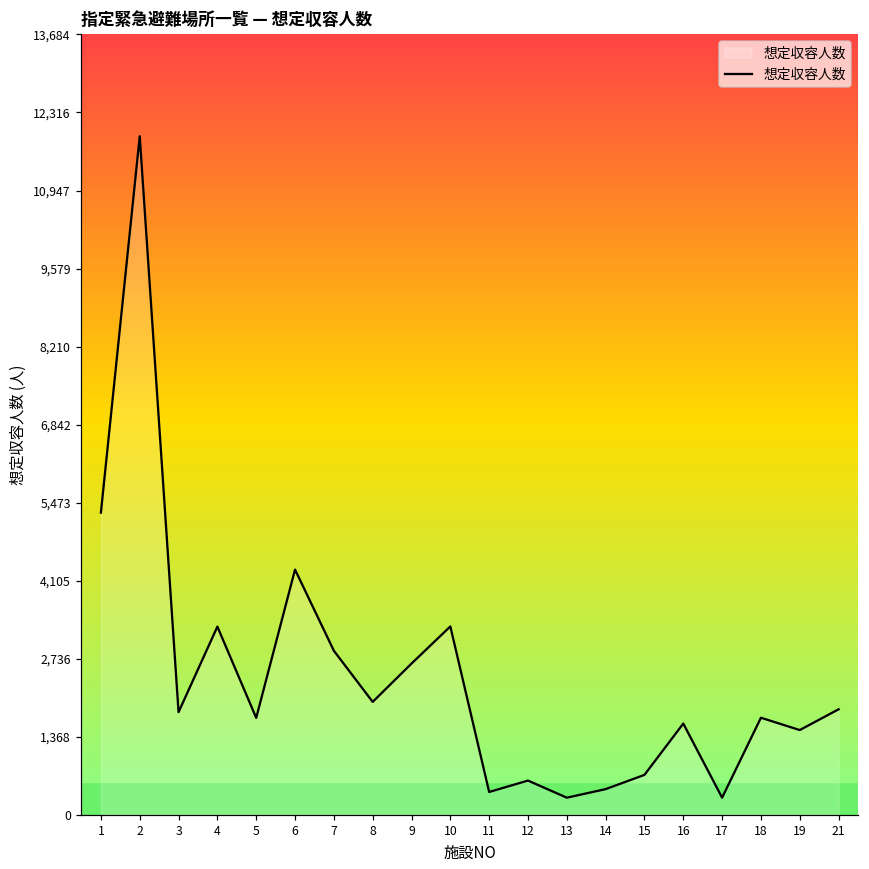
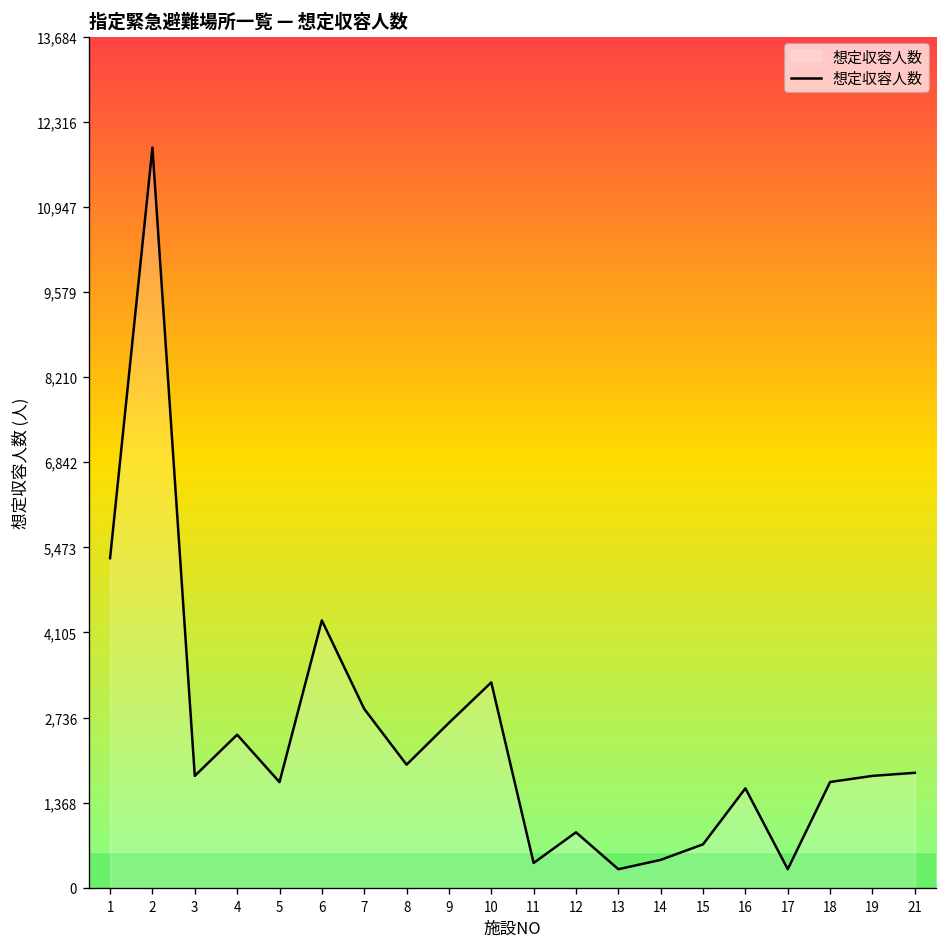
  {
    "1": "5,300",
    "2": "11,900",
    "3": "1,800",
-   "4": "3,300",
+   "4": "2,500",
    "5": "1,700",
    "6": "4,300",
    "7": "2,900",
    "8": "2,000",
    "9": "2,700",
    "10": "3,300",
-   "12": "600",
+   "12": "900",
    "15": "700",
    "16": "1,600",
    "18": "1,700",
-   "19": "1,500",
+   "19": "1,800",
    "21": "1,800"
  }
